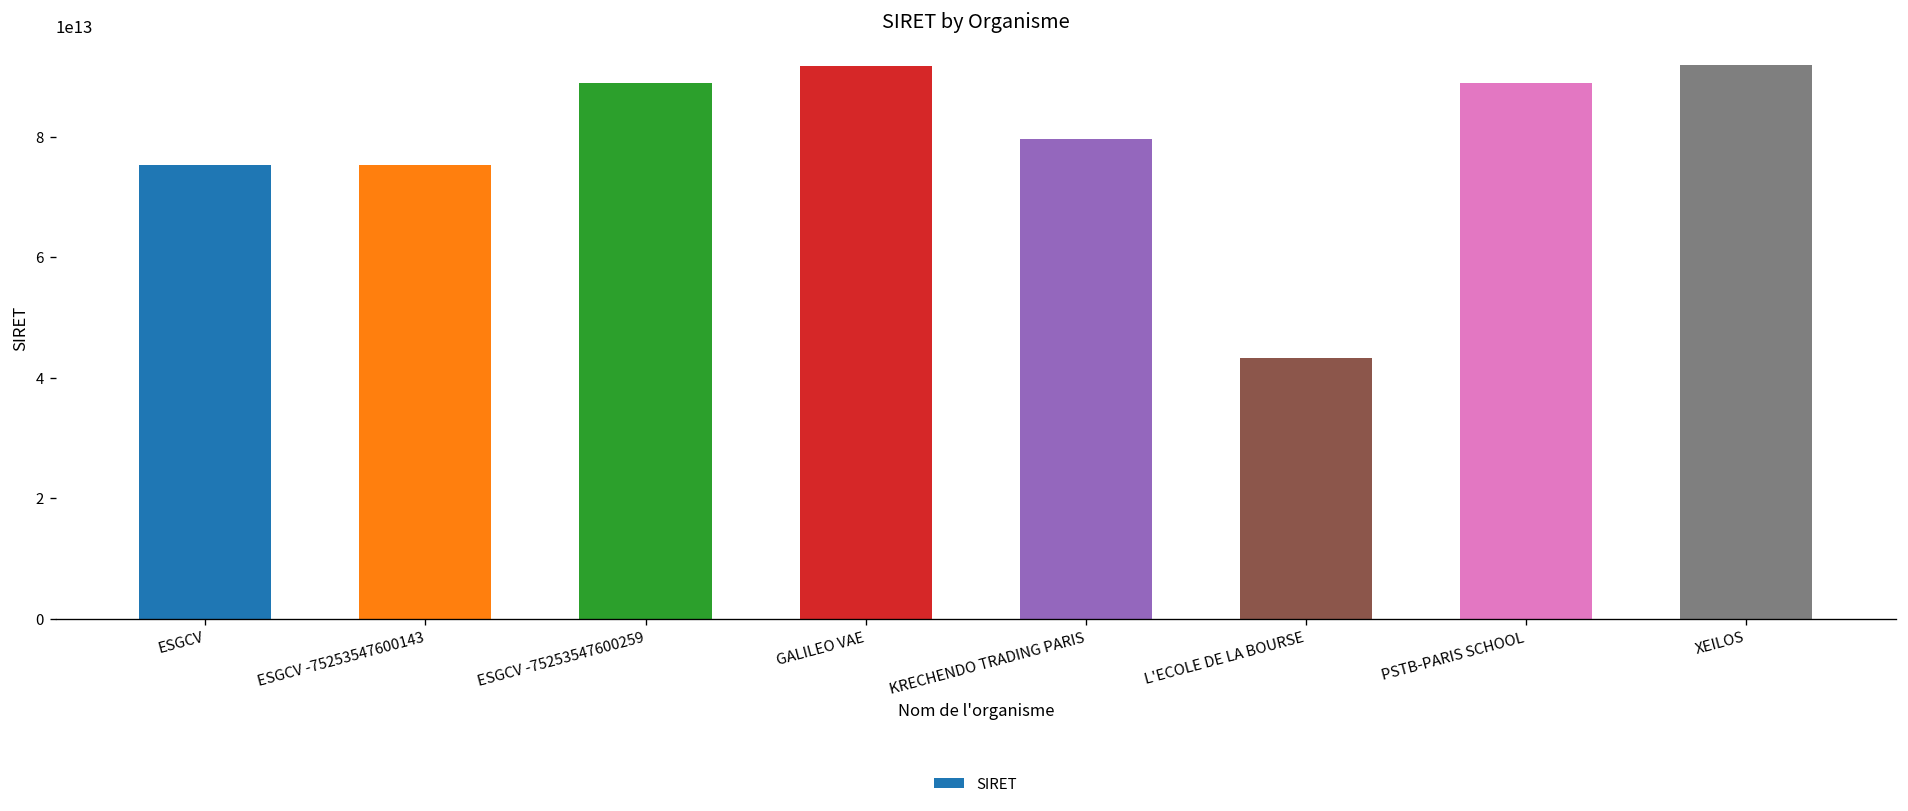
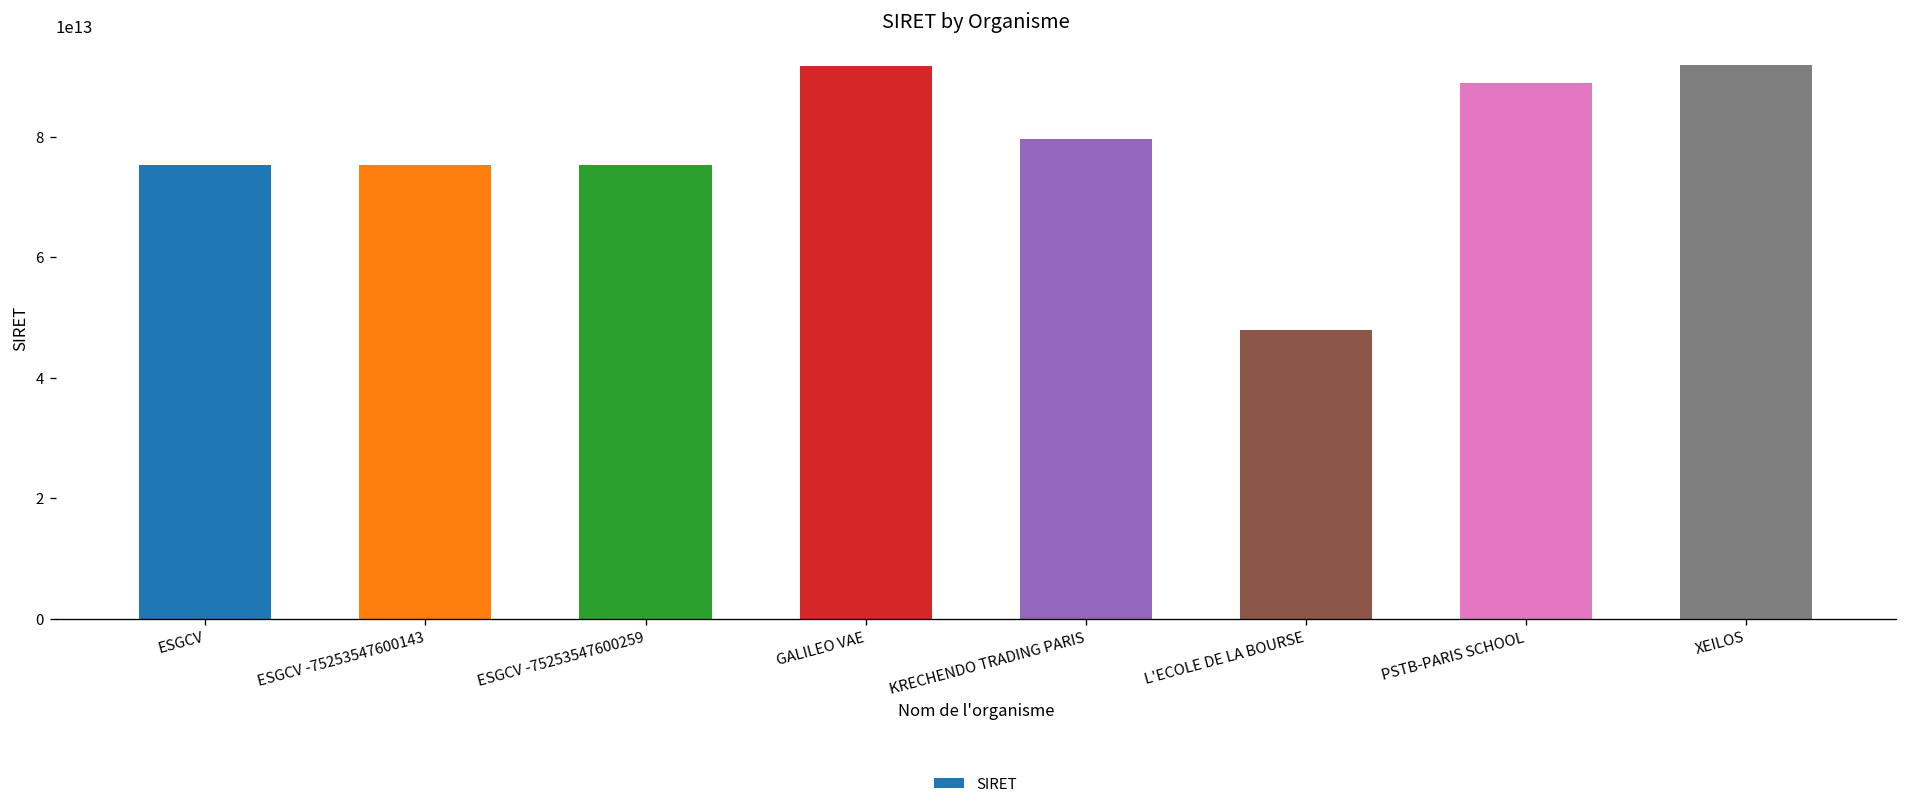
  {
    "ESGCV": 75000000000000,
    "ESGCV -75253547600143": 75000000000000,
-   "ESGCV -75253547600259": 89000000000000,
+   "ESGCV -75253547600259": 75000000000000,
    "GALILEO VAE": 92000000000000,
    "KRECHENDO TRADING PARIS": 80000000000000,
-   "L'ECOLE DE LA BOURSE": 43000000000000,
+   "L'ECOLE DE LA BOURSE": 48000000000000,
    "PSTB-PARIS SCHOOL": 89000000000000,
    "XEILOS": 92000000000000
  }
